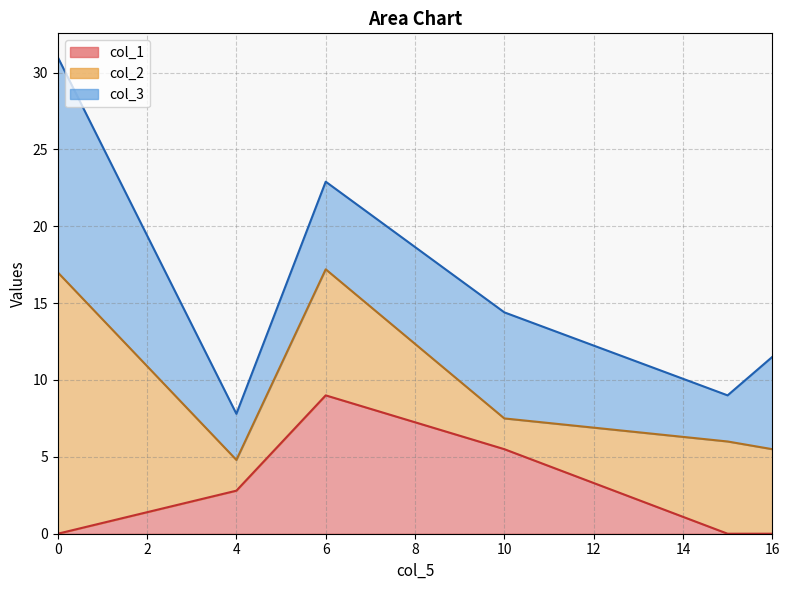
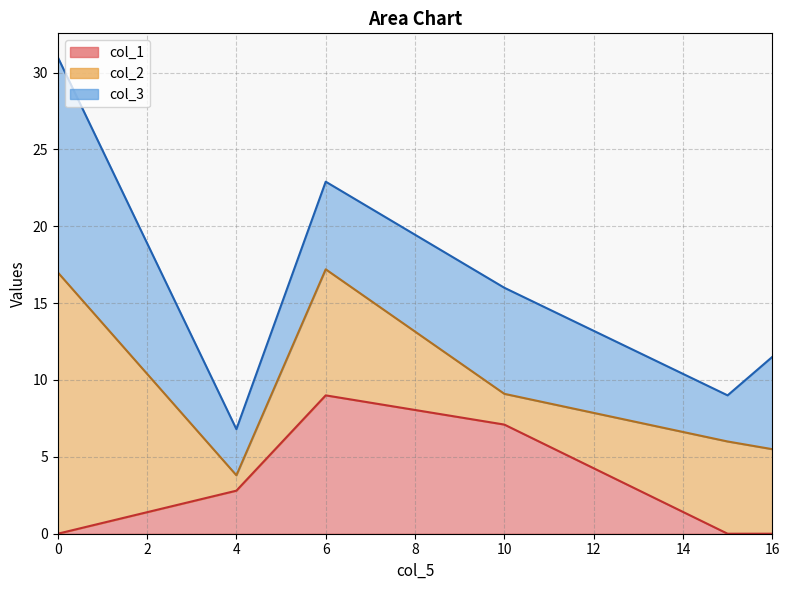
  {
    "col_1": {
      "0": 0.0,
      "4": 2.8,
      "6": 9.0,
-     "10": 5.5,
+     "10": 7.1,
      "16": 0.0
    },
    "col_2": {
      "0": 17,
-     "4": 2,
+     "4": 1,
      "6": 8.2,
      "10": 2,
      "16": 5.5
    },
    "col_3": {
      "0": 14.0,
      "4": 3.0,
      "6": 5.7,
      "10": 6.9,
      "16": 6.0
    }
  }
